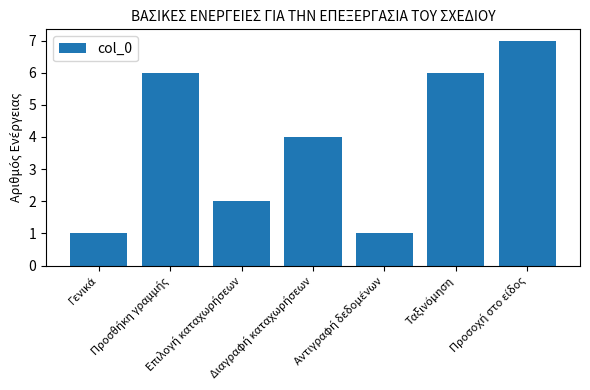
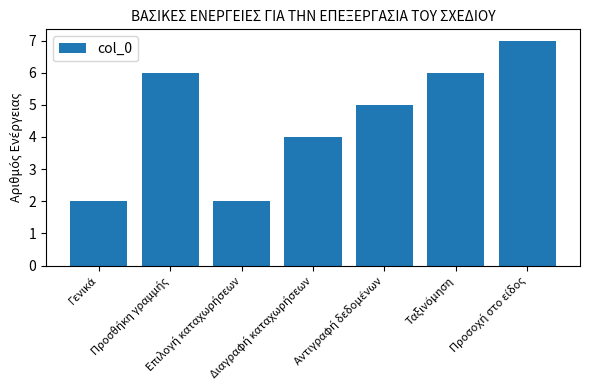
  {
-   "Γενικά": 1,
+   "Γενικά": 2,
    "Προσθήκη γραμμής": 6,
    "Επιλογή καταχωρήσεων": 2,
    "Διαγραφή καταχωρήσεων": 4,
-   "Αντιγραφή δεδομένων": 1,
+   "Αντιγραφή δεδομένων": 5,
    "Ταξινόμηση": 6,
    "Προσοχή στο είδος": 7
  }
